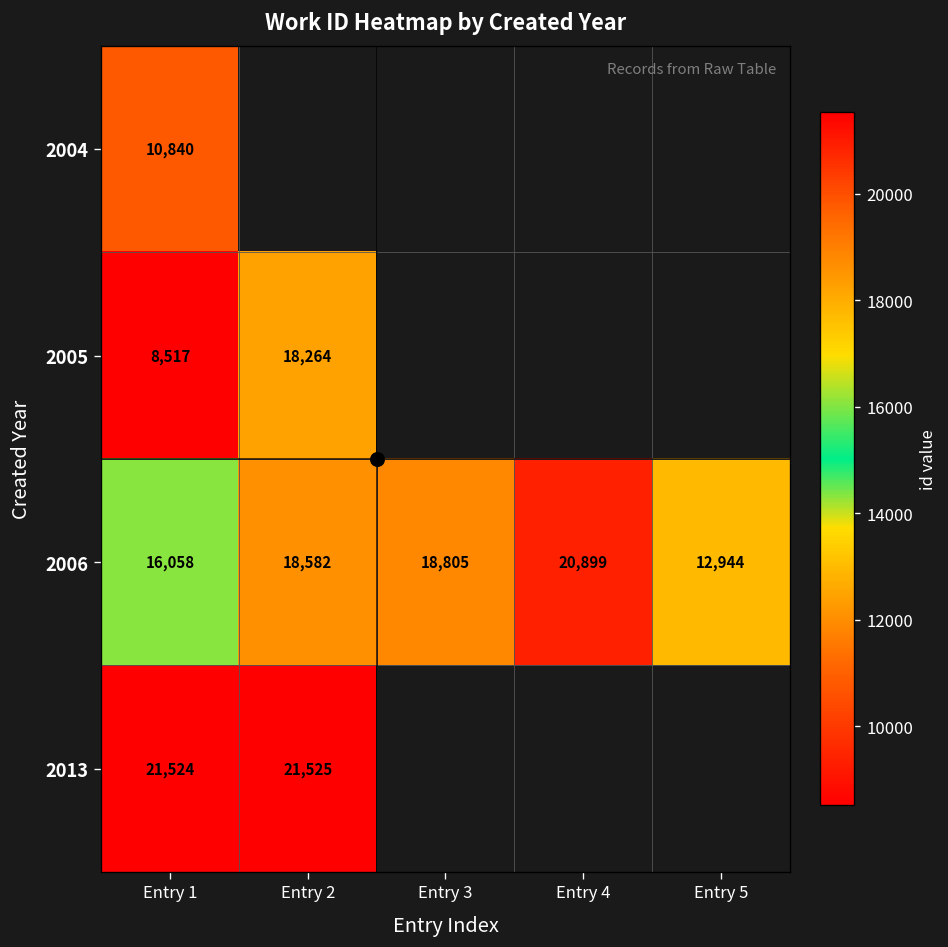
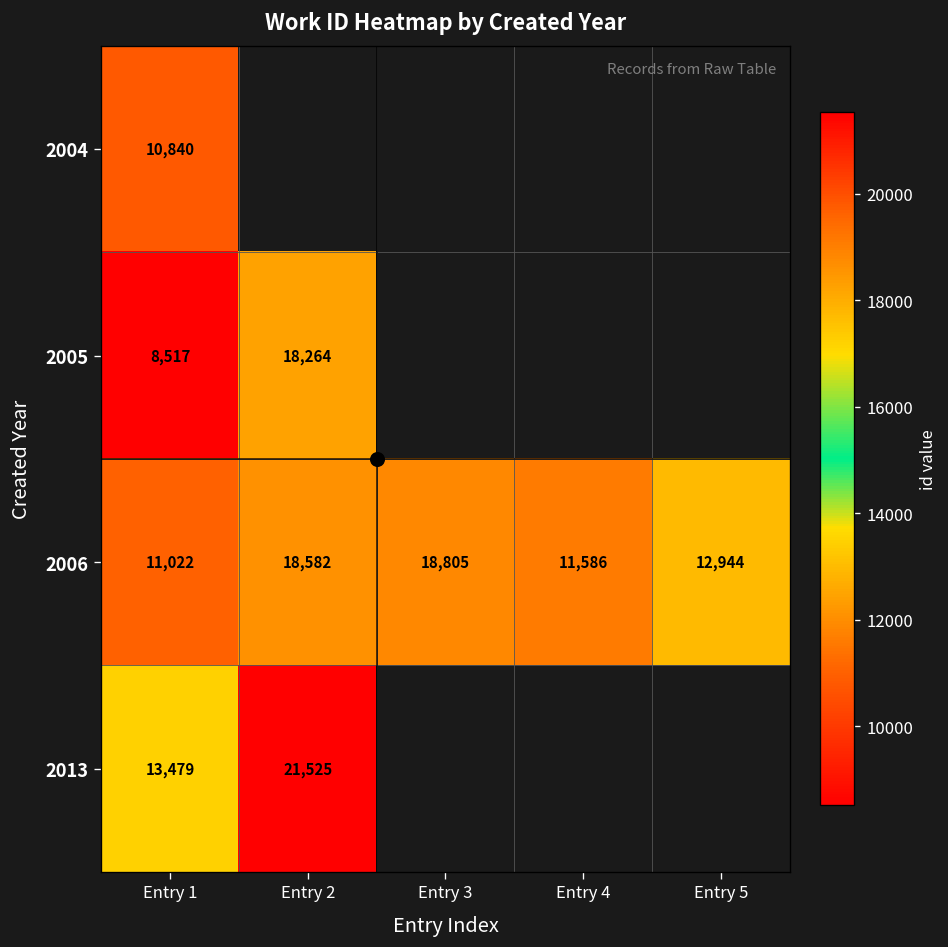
  {
    "2004": {
      "Entry 1": "10,840"
    },
    "2005": {
      "Entry 1": "8,517",
      "Entry 2": "18,264"
    },
    "2006": {
-     "Entry 1": "16,058",
+     "Entry 1": "11,022",
      "Entry 2": "18,582",
      "Entry 3": "18,805",
-     "Entry 4": "20,899",
+     "Entry 4": "11,586",
      "Entry 5": "12,944"
    },
    "2013": {
-     "Entry 1": "21,524",
+     "Entry 1": "13,479",
      "Entry 2": "21,525"
    }
  }
